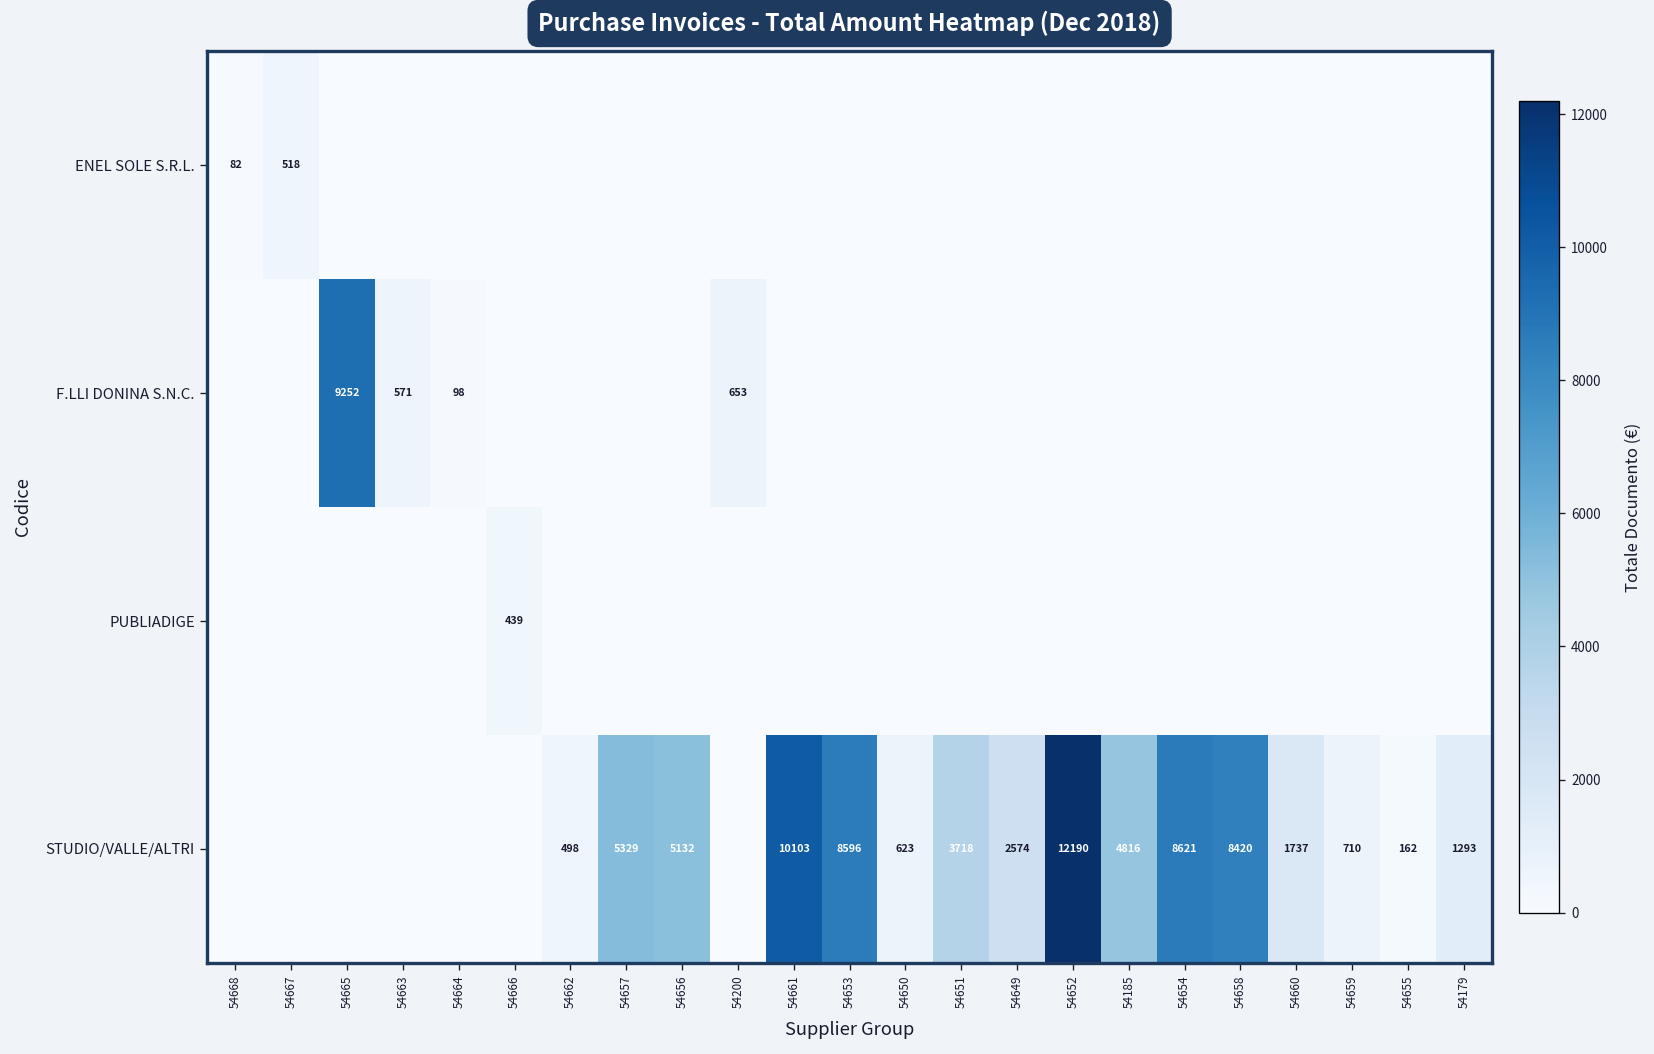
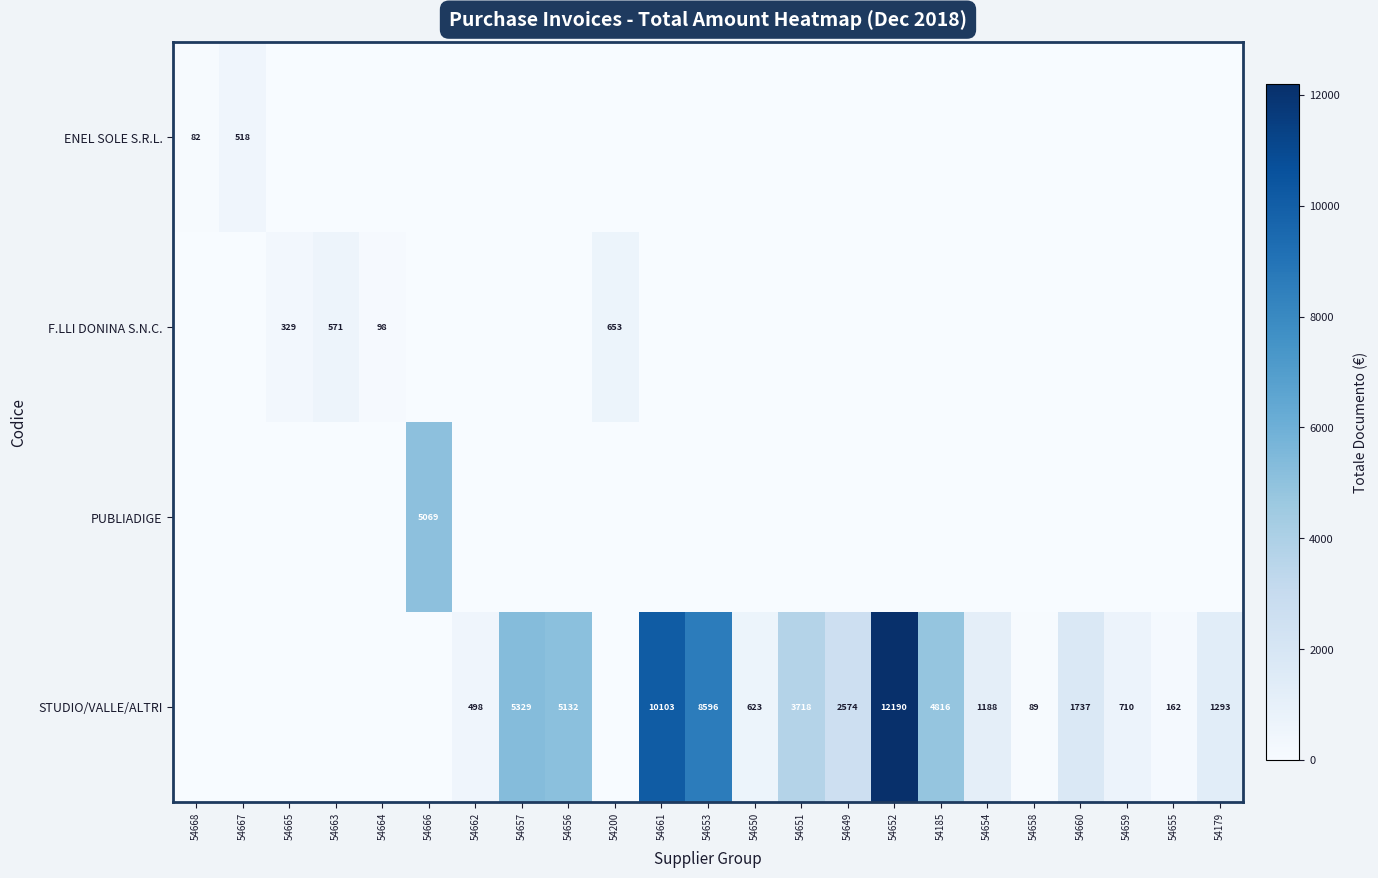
  {
    "ENEL SOLE S.R.L.": {
      "54668": 82,
      "54667": 518
    },
    "F.LLI DONINA S.N.C.": {
-     "54665": 9252,
+     "54665": 329,
      "54663": 571,
      "54664": 98,
      "54200": 653
    },
    "PUBLIADIGE": {
-     "54666": 439
+     "54666": 5069
    },
    "STUDIO/VALLE/ALTRI": {
      "54662": 498,
      "54657": 5329,
      "54656": 5132,
      "54661": 10103,
      "54653": 8596,
      "54650": 623,
      "54651": 3718,
      "54649": 2574,
      "54652": 12190,
      "54185": 4816,
-     "54654": 8621,
-     "54658": 8420,
+     "54654": 1188,
+     "54658": 89,
      "54660": 1737,
      "54659": 710,
      "54655": 162,
      "54179": 1293
    }
  }
